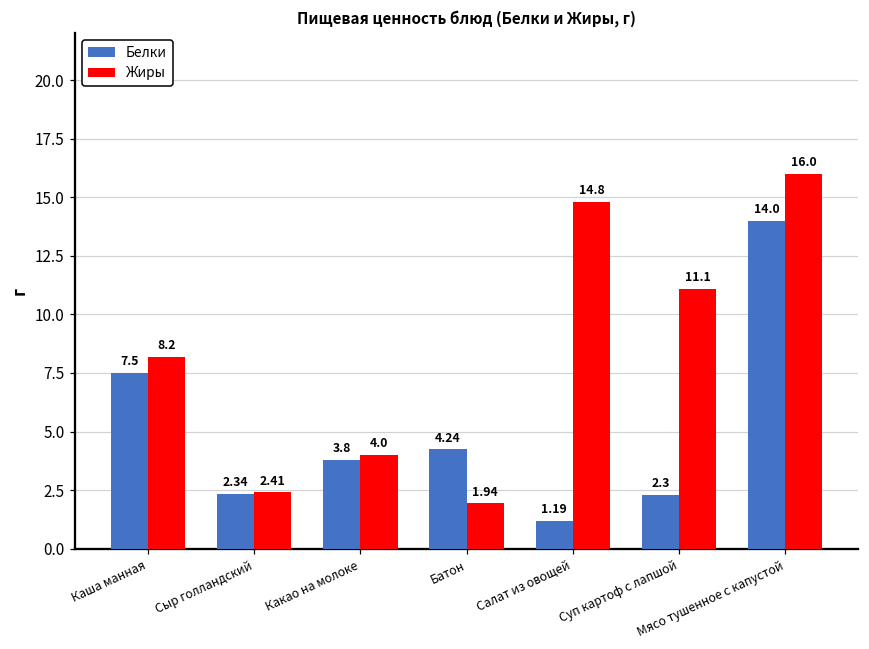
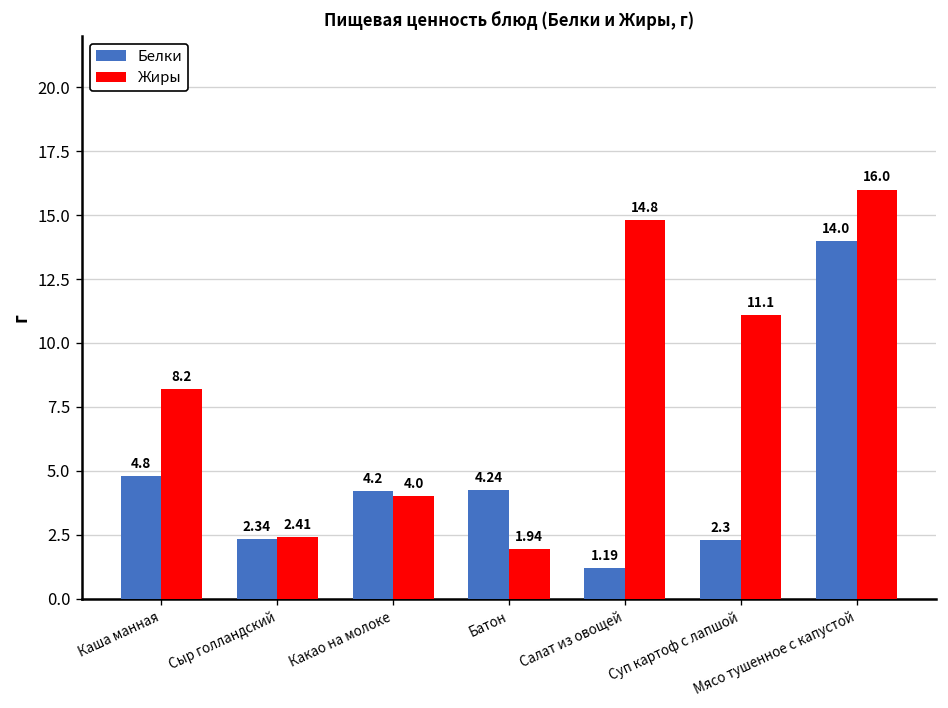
  {
    "Белки": {
-     "Каша манная": 7.5,
+     "Каша манная": 4.8,
      "Сыр голландский": 2.34,
-     "Какао на молоке": 3.8,
+     "Какао на молоке": 4.2,
      "Батон": 4.24,
      "Салат из овощей": 1.19,
      "Суп картоф с лапшой": 2.3,
      "Мясо тушенное с капустой": 14.0
    },
    "Жиры": {
      "Каша манная": 8.2,
      "Сыр голландский": 2.41,
      "Какао на молоке": 4.0,
      "Батон": 1.94,
      "Салат из овощей": 14.8,
      "Суп картоф с лапшой": 11.1,
      "Мясо тушенное с капустой": 16.0
    }
  }
